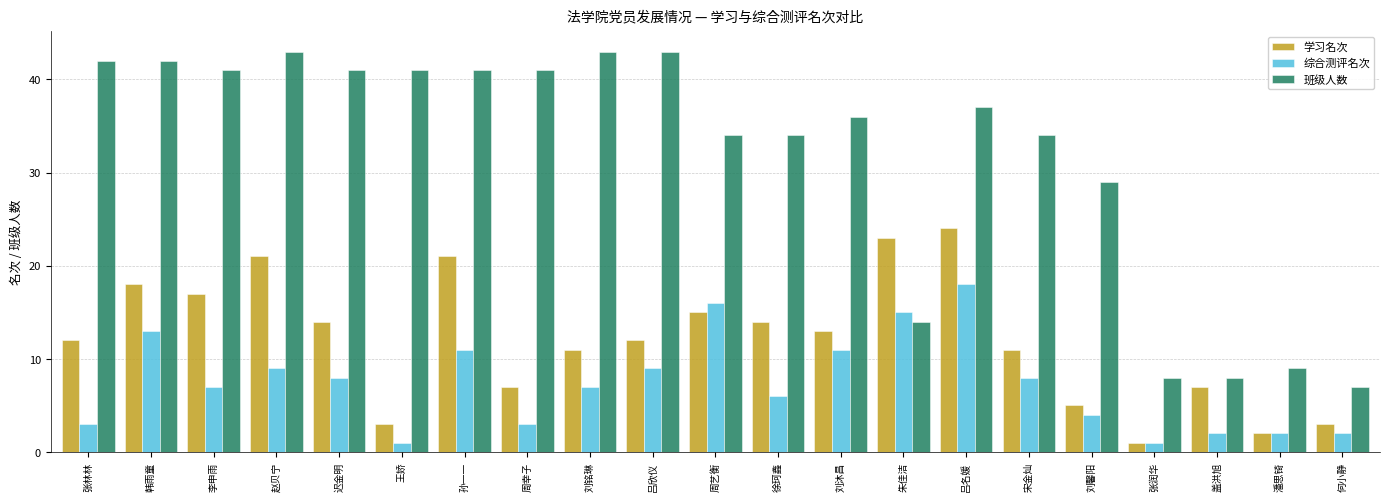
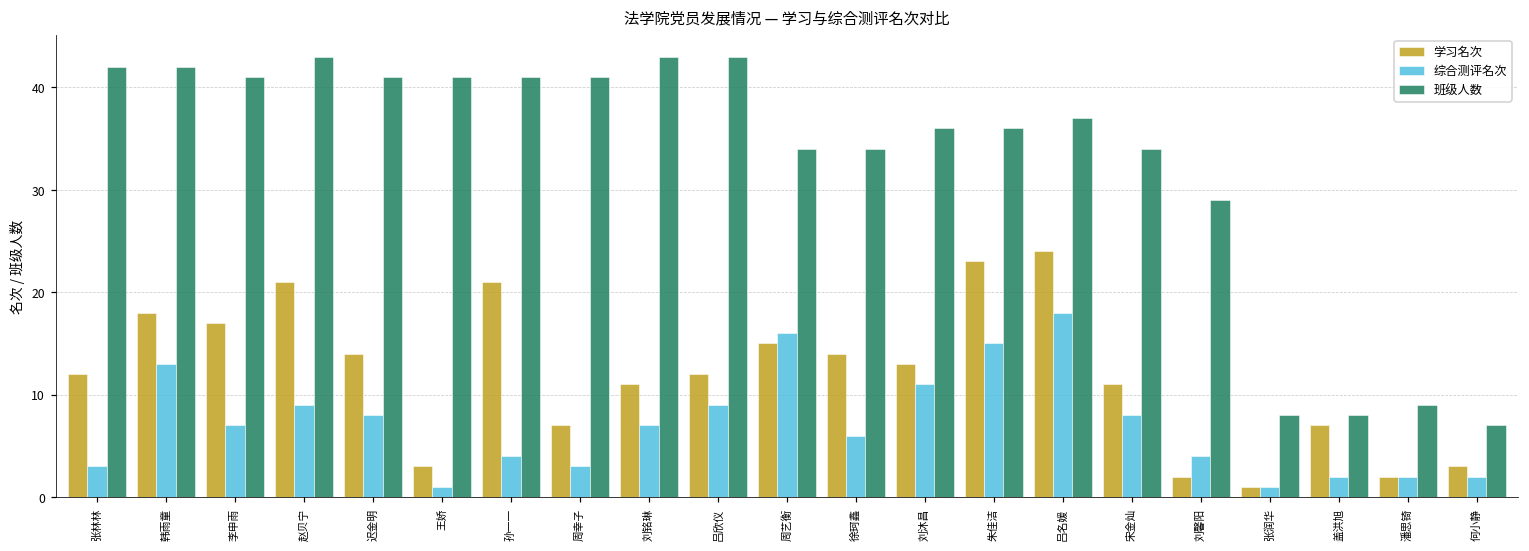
  {
    "学习名次": {
      "张林林": 12,
      "韩雨童": 18,
      "李申雨": 17,
      "赵贝宁": 21,
      "迟金明": 14,
      "王娇": 3,
      "孙一一": 21,
      "周幸子": 7,
      "刘铭琳": 11,
      "吕欣仪": 12,
      "周艺衡": 15,
      "徐珂鑫": 14,
      "刘沐昌": 13,
      "朱佳洁": 23,
      "吕名媛": 24,
      "宋金灿": 11,
-     "刘馨阳": 5,
+     "刘馨阳": 2,
      "张润华": 1,
      "盖洪旭": 7,
      "潘思锜": 2,
      "何小静": 3
    },
    "综合测评名次": {
      "张林林": 3,
      "韩雨童": 13,
      "李申雨": 7,
      "赵贝宁": 9,
      "迟金明": 8,
      "王娇": 1,
-     "孙一一": 11,
+     "孙一一": 4,
      "周幸子": 3,
      "刘铭琳": 7,
      "吕欣仪": 9,
      "周艺衡": 16,
      "徐珂鑫": 6,
      "刘沐昌": 11,
      "朱佳洁": 15,
      "吕名媛": 18,
      "宋金灿": 8,
      "刘馨阳": 4,
      "张润华": 1,
      "盖洪旭": 2,
      "潘思锜": 2,
      "何小静": 2
    },
    "班级人数": {
      "张林林": 42,
      "韩雨童": 42,
      "李申雨": 41,
      "赵贝宁": 43,
      "迟金明": 41,
      "王娇": 41,
      "孙一一": 41,
      "周幸子": 41,
      "刘铭琳": 43,
      "吕欣仪": 43,
      "周艺衡": 34,
      "徐珂鑫": 34,
      "刘沐昌": 36,
-     "朱佳洁": 14,
+     "朱佳洁": 36,
      "吕名媛": 37,
      "宋金灿": 34,
      "刘馨阳": 29,
      "张润华": 8,
      "盖洪旭": 8,
      "潘思锜": 9,
      "何小静": 7
    }
  }
